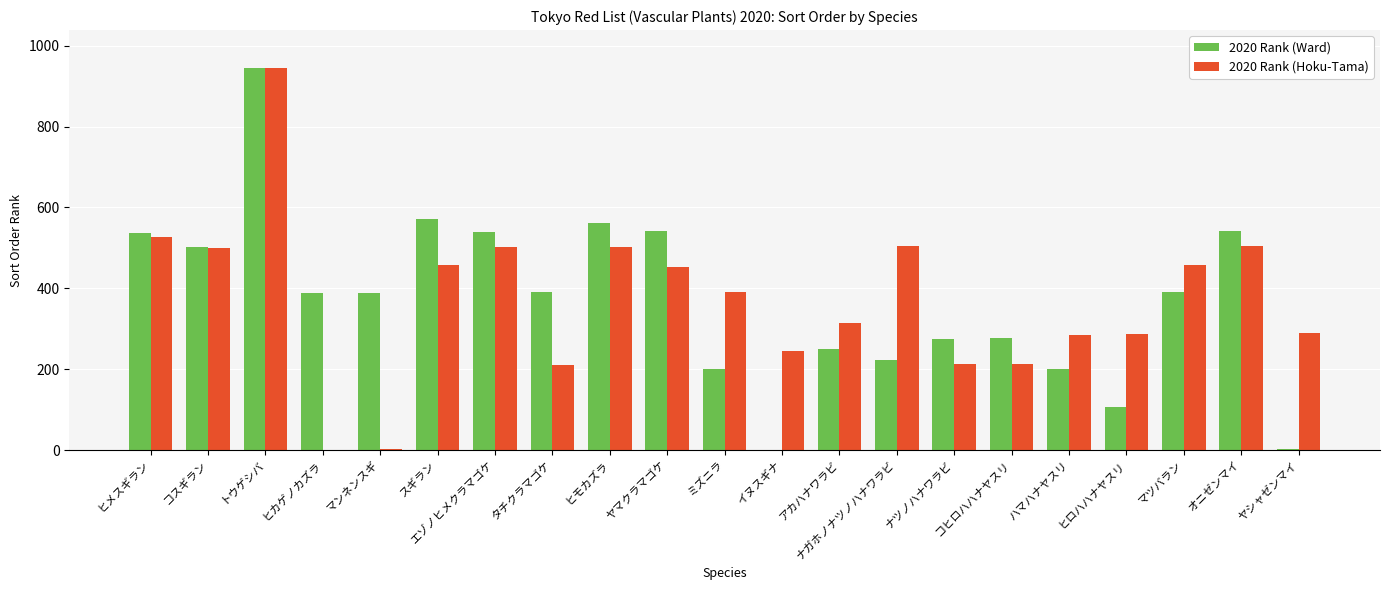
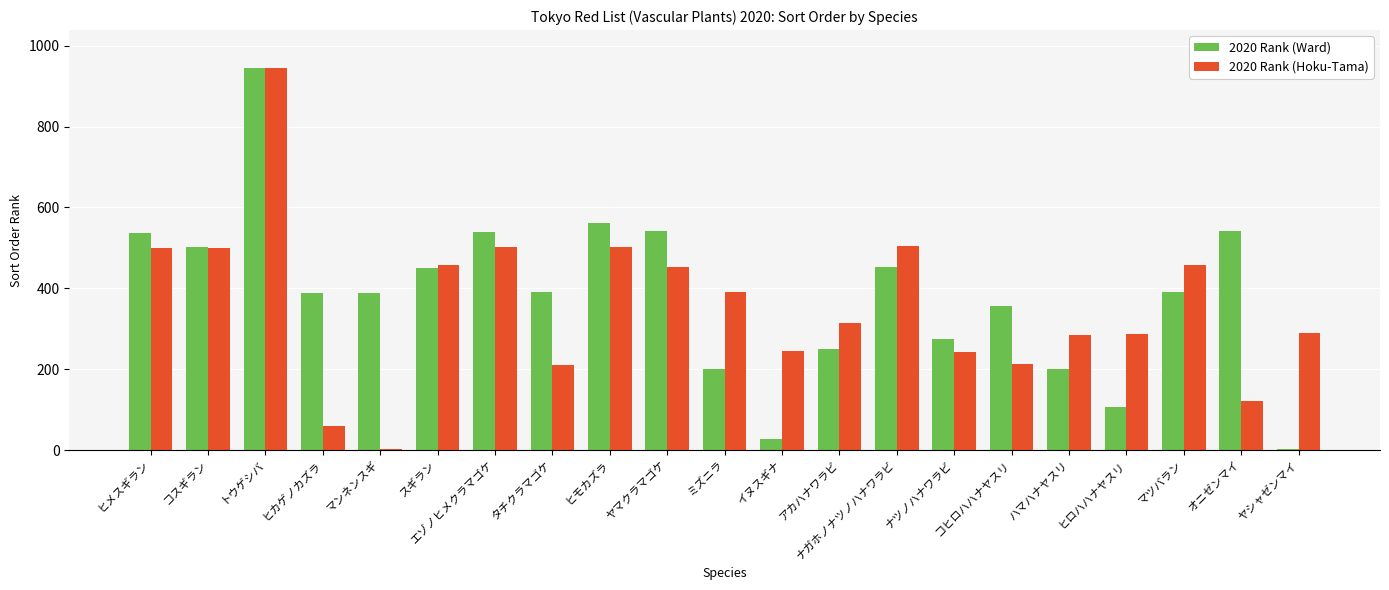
  {
    "2020 Rank (Ward)": {
      "ヒメスギラン": 540,
      "コスギラン": 500,
      "トウゲシバ": 940,
      "ヒカゲノカズラ": 390,
      "マンネンスギ": 390,
-     "スギラン": 570,
+     "スギラン": 450,
      "エゾノヒメクラマゴケ": 540,
      "タチクラマゴケ": 390,
      "ヒモカズラ": 560,
      "ヤマクラマゴケ": 540,
      "ミズニラ": 200,
-     "イヌスギナ": 0,
+     "イヌスギナ": 30,
      "アカハナワラビ": 250,
-     "ナガホノナツノハナワラビ": 220,
+     "ナガホノナツノハナワラビ": 450,
      "ナツノハナワラビ": 280,
-     "コヒロハハナヤスリ": 280,
+     "コヒロハハナヤスリ": 360,
      "ハマハナヤスリ": 200,
      "ヒロハハナヤスリ": 110,
      "マツバラン": 390,
      "オニゼンマイ": 540
    },
    "2020 Rank (Hoku-Tama)": {
-     "ヒメスギラン": 530,
+     "ヒメスギラン": 500,
      "コスギラン": 500,
      "トウゲシバ": 940,
-     "ヒカゲノカズラ": 0,
+     "ヒカゲノカズラ": 60,
      "スギラン": 460,
      "エゾノヒメクラマゴケ": 500,
      "タチクラマゴケ": 210,
      "ヒモカズラ": 500,
      "ヤマクラマゴケ": 450,
      "ミズニラ": 390,
      "イヌスギナ": 250,
      "アカハナワラビ": 310,
      "ナガホノナツノハナワラビ": 510,
-     "ナツノハナワラビ": 210,
+     "ナツノハナワラビ": 240,
      "コヒロハハナヤスリ": 210,
      "ハマハナヤスリ": 290,
      "ヒロハハナヤスリ": 290,
      "マツバラン": 460,
-     "オニゼンマイ": 510,
+     "オニゼンマイ": 120,
      "ヤシャゼンマイ": 290
    }
  }
